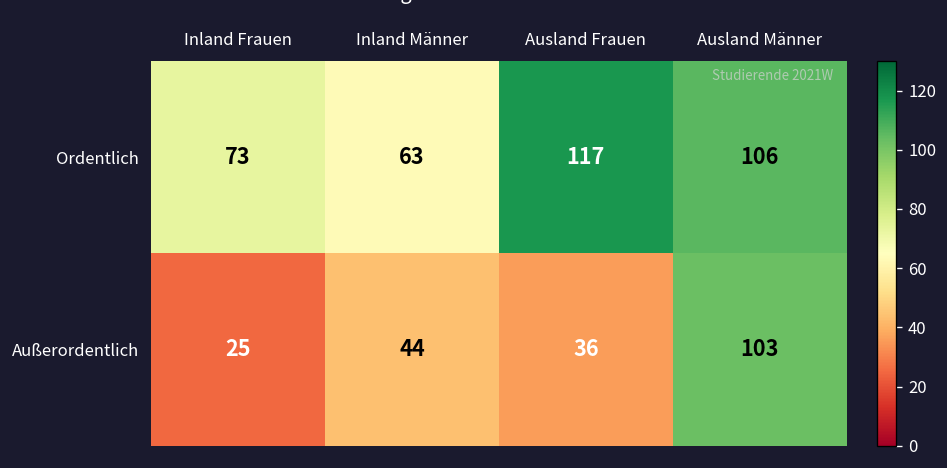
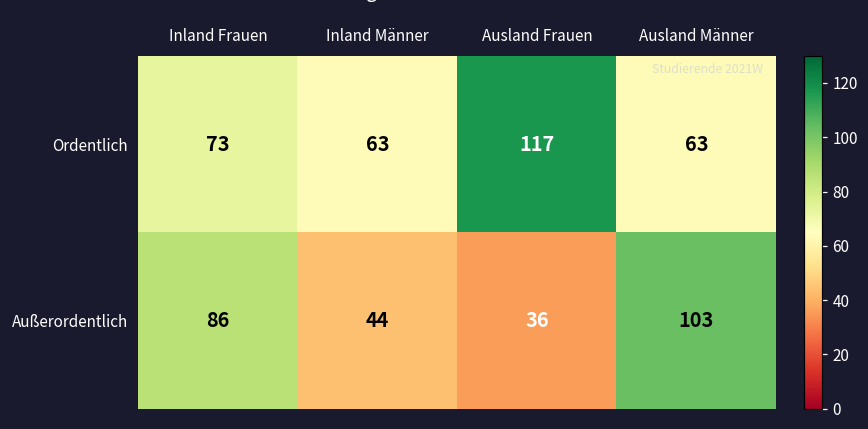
  {
    "Ordentlich": {
      "Inland Frauen": 73,
      "Inland Männer": 63,
      "Ausland Frauen": 117,
-     "Ausland Männer": 106
+     "Ausland Männer": 63
    },
    "Außerordentlich": {
-     "Inland Frauen": 25,
+     "Inland Frauen": 86,
      "Inland Männer": 44,
      "Ausland Frauen": 36,
      "Ausland Männer": 103
    }
  }
